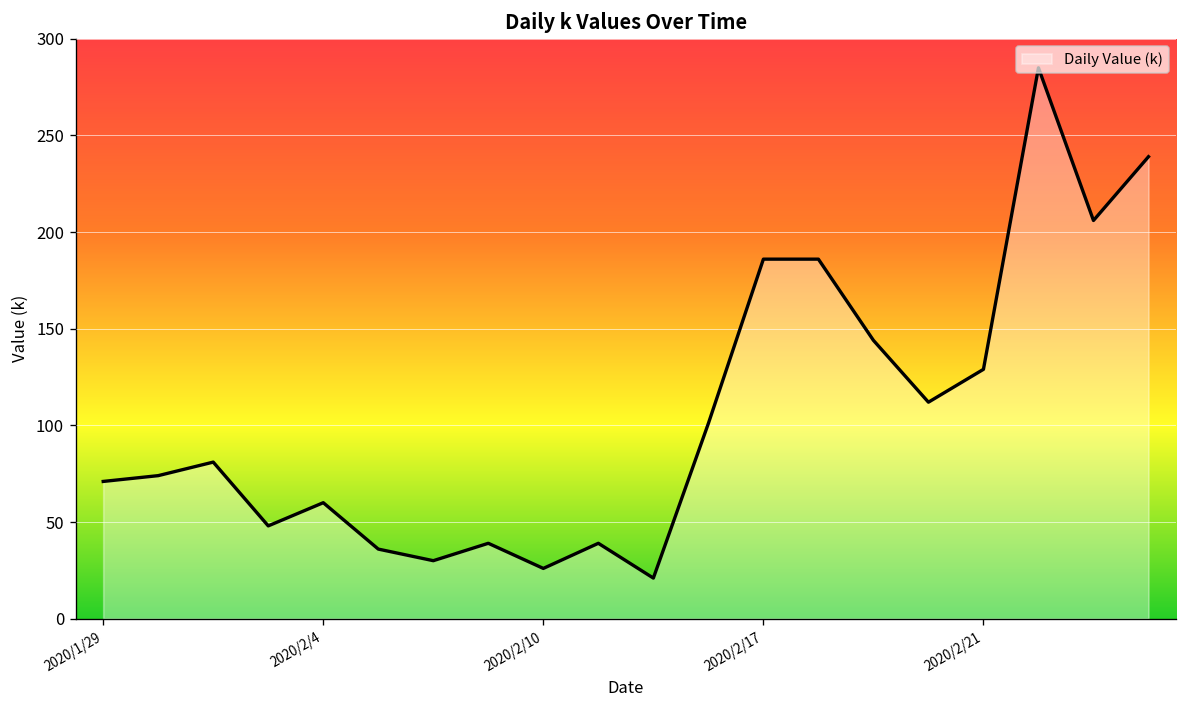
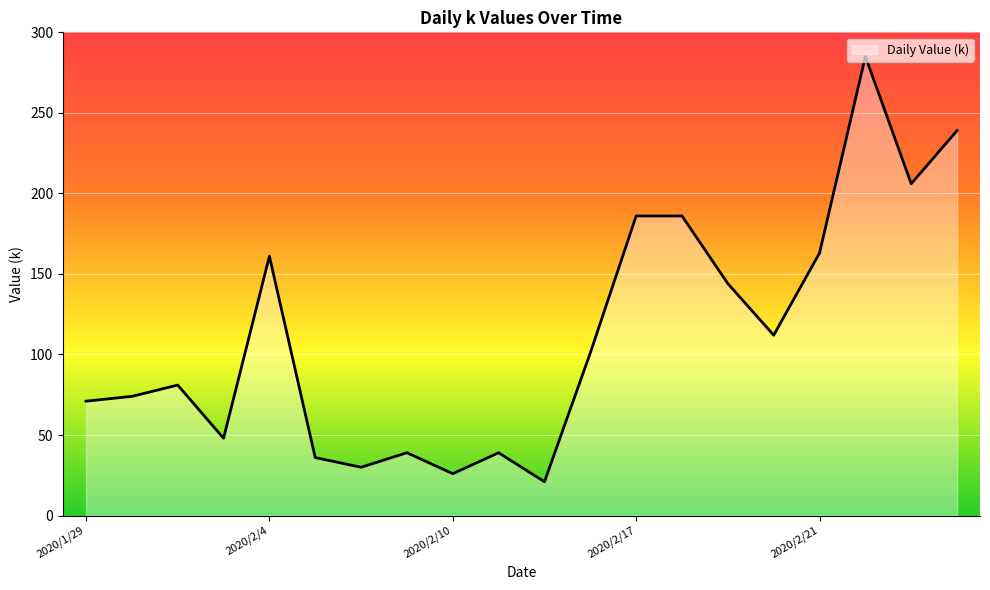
  {
    "2020/1/29": 71,
-   "2020/2/4": 60,
+   "2020/2/4": 161,
    "2020/2/10": 26,
    "2020/2/17": 186,
-   "2020/2/21": 129
+   "2020/2/21": 163
  }
